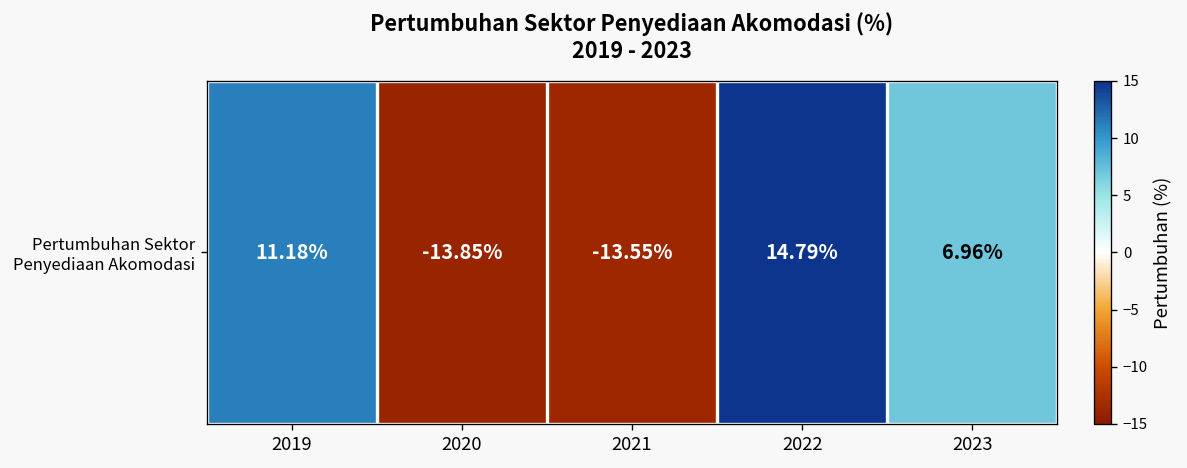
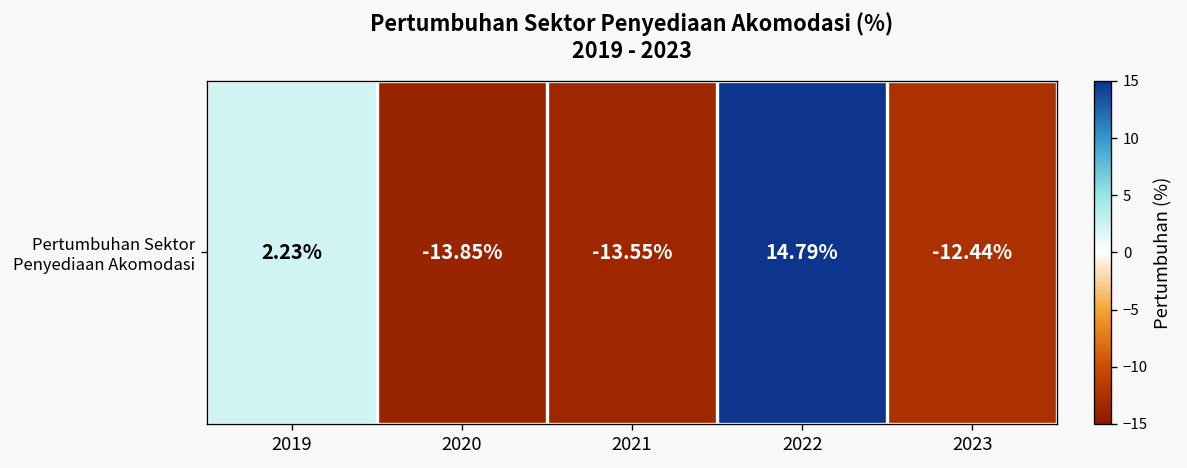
  {
    "Pertumbuhan Sektor Penyediaan Akomodasi": {
-     "2019": "11.18%",
+     "2019": "2.23%",
      "2020": "-13.85%",
      "2021": "-13.55%",
      "2022": "14.79%",
-     "2023": "6.96%"
+     "2023": "-12.44%"
    }
  }
